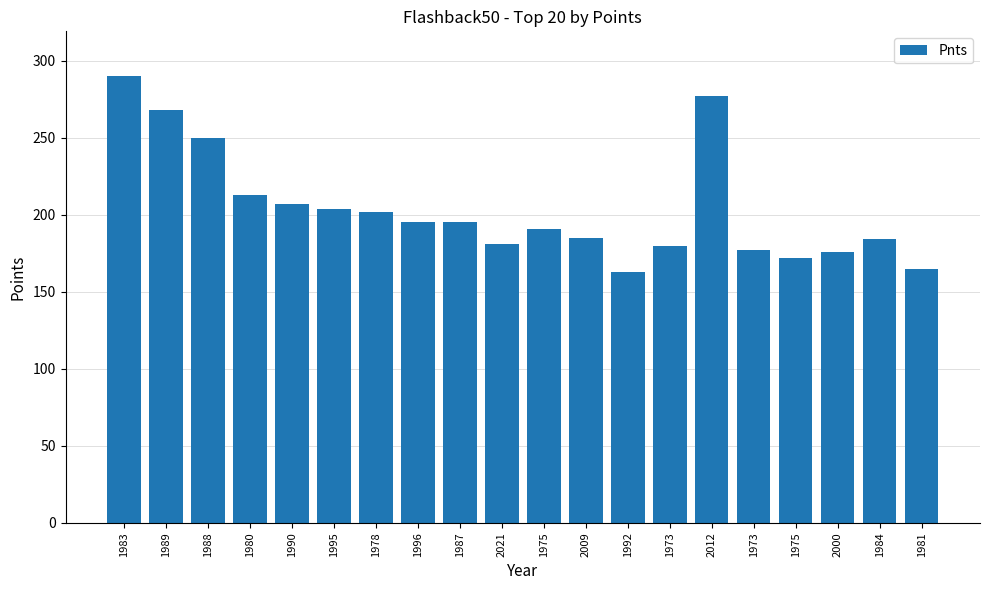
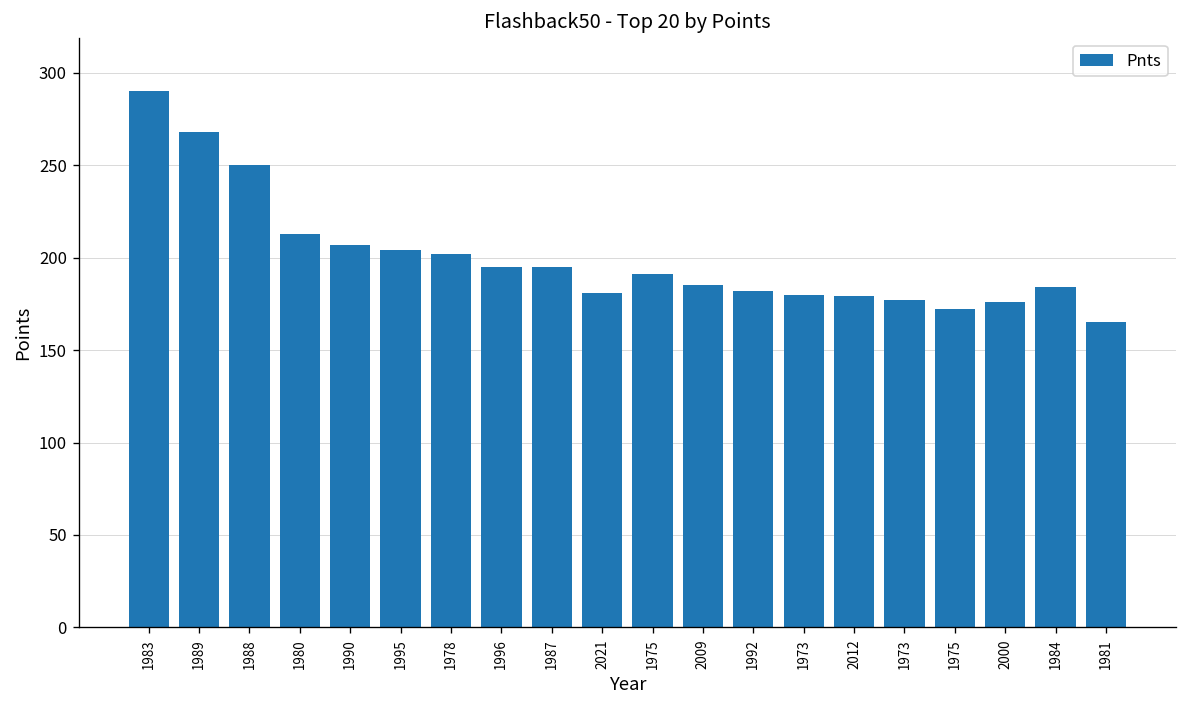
  {
    "1983": 290,
    "1989": 268,
    "1988": 250,
    "1980": 213,
    "1990": 207,
    "1995": 204,
    "1978": 202,
    "1996": 195,
    "1987": 195,
    "2021": 181,
    "2009": 185,
-   "1992": 163,
-   "2012": 277,
+   "1992": 182,
+   "2012": 179,
    "2000": 176,
    "1984": 184,
    "1981": 165
  }
